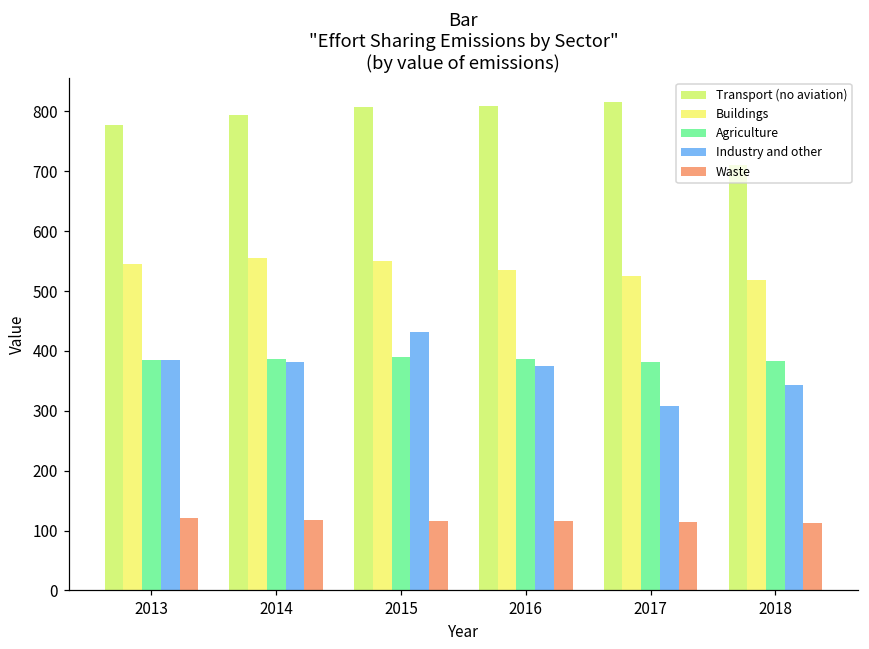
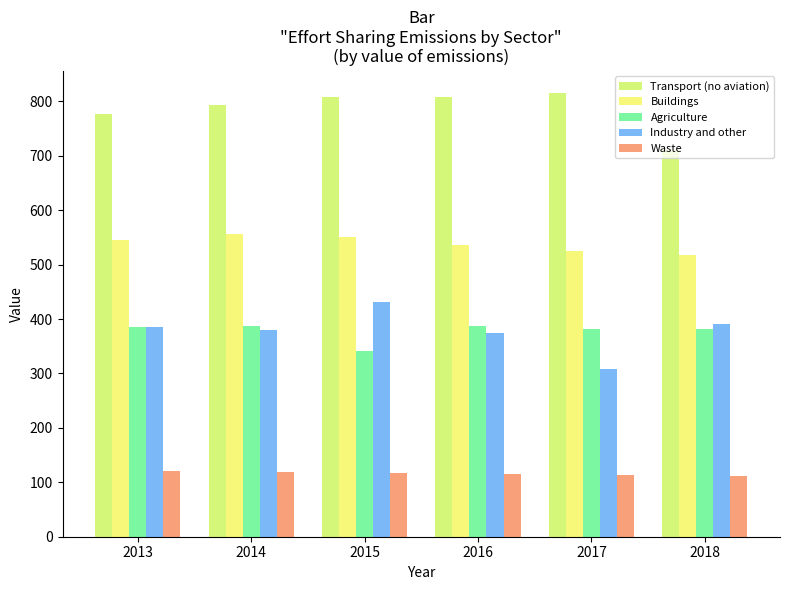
  {
    "Agriculture": {
      "2013": 390,
      "2014": 390,
-     "2015": 390,
+     "2015": 340,
      "2016": 390,
      "2017": 380,
      "2018": 380
    },
    "Industry and other": {
      "2013": 380,
      "2014": 380,
      "2015": 430,
      "2016": 370,
      "2017": 310,
-     "2018": 340
+     "2018": 390
    },
    "Waste": {
      "2013": 120,
      "2014": 120,
      "2015": 120,
      "2016": 120,
      "2017": 110,
      "2018": 110
    }
  }
